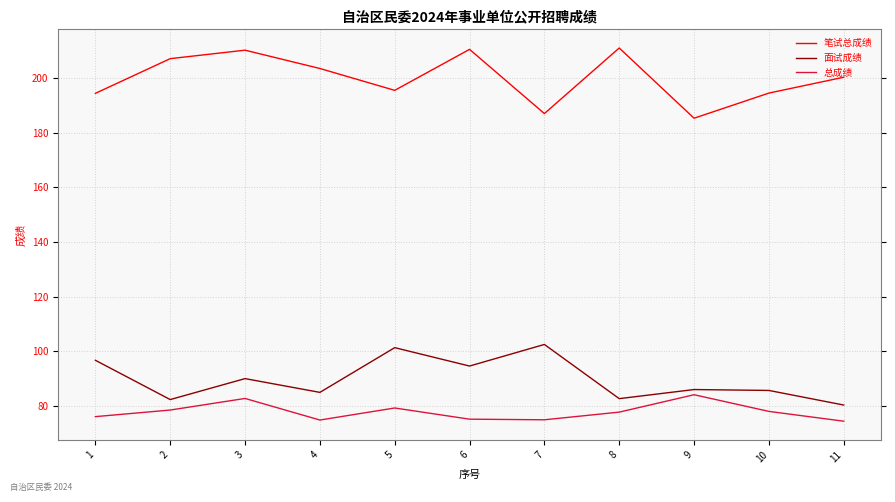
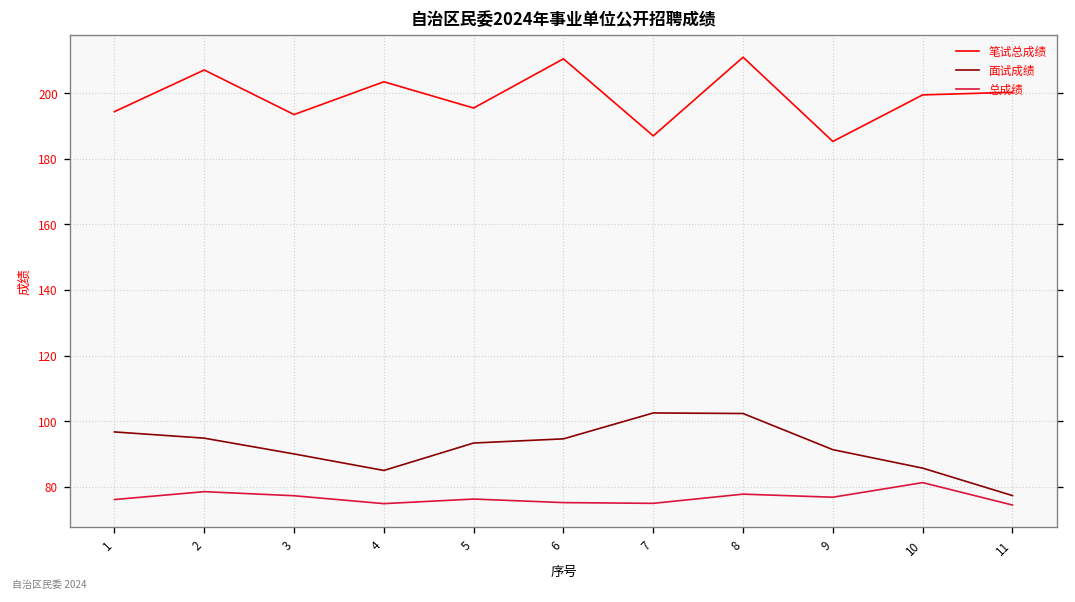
  {
    "笔试总成绩": {
      "1": 194,
      "2": 207,
-     "3": 210,
+     "3": 194,
      "4": 204,
      "5": 196,
      "6": 211,
      "7": 187,
      "8": 211,
      "9": 185,
-     "10": 195,
+     "10": 200,
      "11": 200
    },
    "面试成绩": {
      "1": 97,
-     "2": 82,
+     "2": 95,
      "3": 90,
      "4": 85,
-     "5": 101,
+     "5": 93,
      "6": 95,
      "7": 103,
-     "8": 83,
-     "9": 86,
+     "8": 102,
+     "9": 91,
      "10": 86,
-     "11": 80
+     "11": 77
    },
    "总成绩": {
      "1": 76,
      "2": 78,
-     "3": 83,
+     "3": 77,
      "4": 75,
-     "5": 79,
+     "5": 76,
      "6": 75,
      "7": 75,
      "8": 78,
-     "9": 84,
-     "10": 78,
+     "9": 77,
+     "10": 81,
      "11": 74
    }
  }
